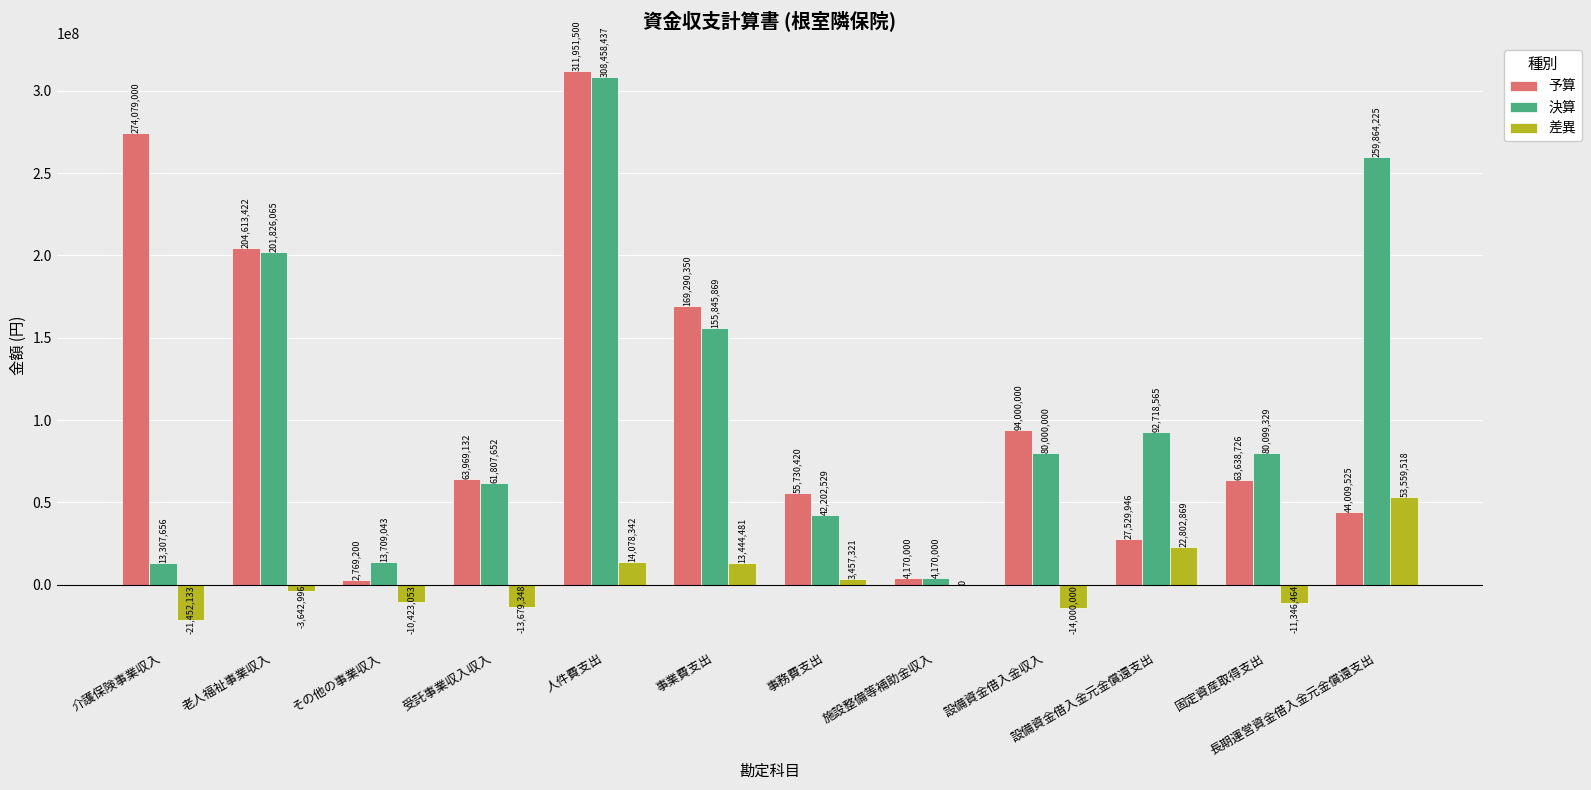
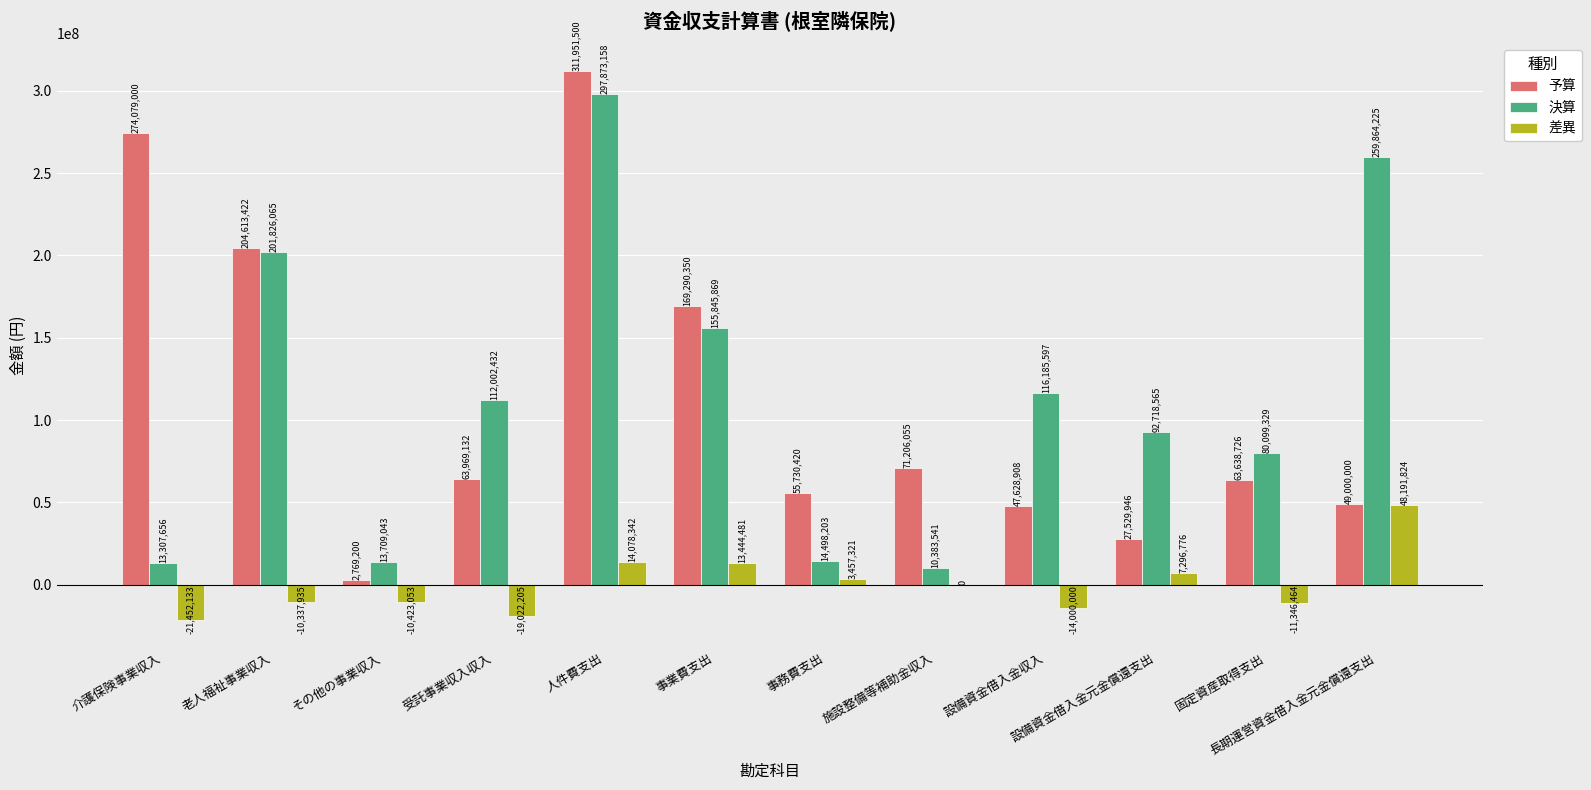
  {
    "予算": {
      "介護保険事業収入": "274,079,000",
      "老人福祉事業収入": "204,613,422",
      "その他の事業収入": "2,769,200",
      "受託事業収入収入": "63,969,132",
      "人件費支出": "311,951,500",
      "事業費支出": "169,290,350",
      "事務費支出": "55,730,420",
-     "施設整備等補助金収入": "4,170,000",
-     "設備資金借入金収入": "94,000,000",
+     "施設整備等補助金収入": "71,206,055",
+     "設備資金借入金収入": "47,628,908",
      "設備資金借入金元金償還支出": "27,529,946",
      "固定資産取得支出": "63,638,726",
-     "長期運営資金借入金元金償還支出": "44,009,525"
+     "長期運営資金借入金元金償還支出": "49,000,000"
    },
    "決算": {
      "介護保険事業収入": "13,307,656",
      "老人福祉事業収入": "201,826,065",
      "その他の事業収入": "13,709,043",
-     "受託事業収入収入": "61,807,652",
-     "人件費支出": "308,458,437",
+     "受託事業収入収入": "112,002,432",
+     "人件費支出": "297,873,158",
      "事業費支出": "155,845,869",
-     "事務費支出": "42,202,529",
-     "施設整備等補助金収入": "4,170,000",
-     "設備資金借入金収入": "80,000,000",
+     "事務費支出": "14,498,203",
+     "施設整備等補助金収入": "10,383,541",
+     "設備資金借入金収入": "116,185,597",
      "設備資金借入金元金償還支出": "92,718,565",
      "固定資産取得支出": "80,099,329",
      "長期運営資金借入金元金償還支出": "259,864,225"
    },
    "差異": {
      "介護保険事業収入": "-21,452,133",
-     "老人福祉事業収入": "-3,642,996",
+     "老人福祉事業収入": "-10,337,935",
      "その他の事業収入": "-10,423,053",
-     "受託事業収入収入": "-13,679,348",
+     "受託事業収入収入": "-19,022,205",
      "人件費支出": "14,078,342",
      "事業費支出": "13,444,481",
      "事務費支出": "3,457,321",
      "施設整備等補助金収入": "0",
      "設備資金借入金収入": "-14,000,000",
-     "設備資金借入金元金償還支出": "22,802,869",
+     "設備資金借入金元金償還支出": "7,296,776",
      "固定資産取得支出": "-11,346,464",
-     "長期運営資金借入金元金償還支出": "53,559,518"
+     "長期運営資金借入金元金償還支出": "48,191,824"
    }
  }
